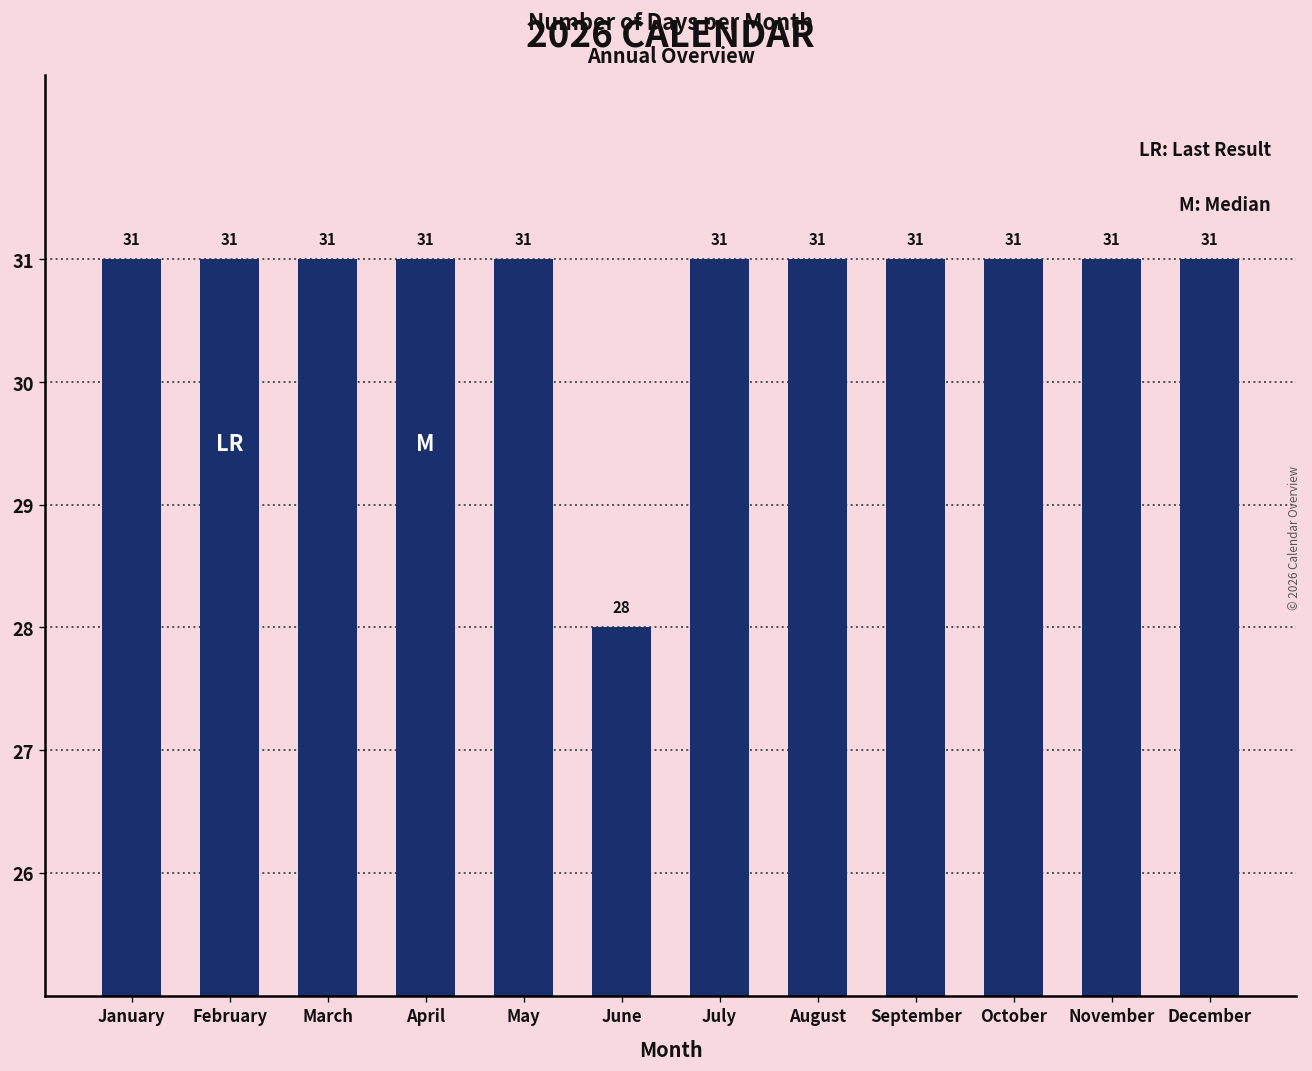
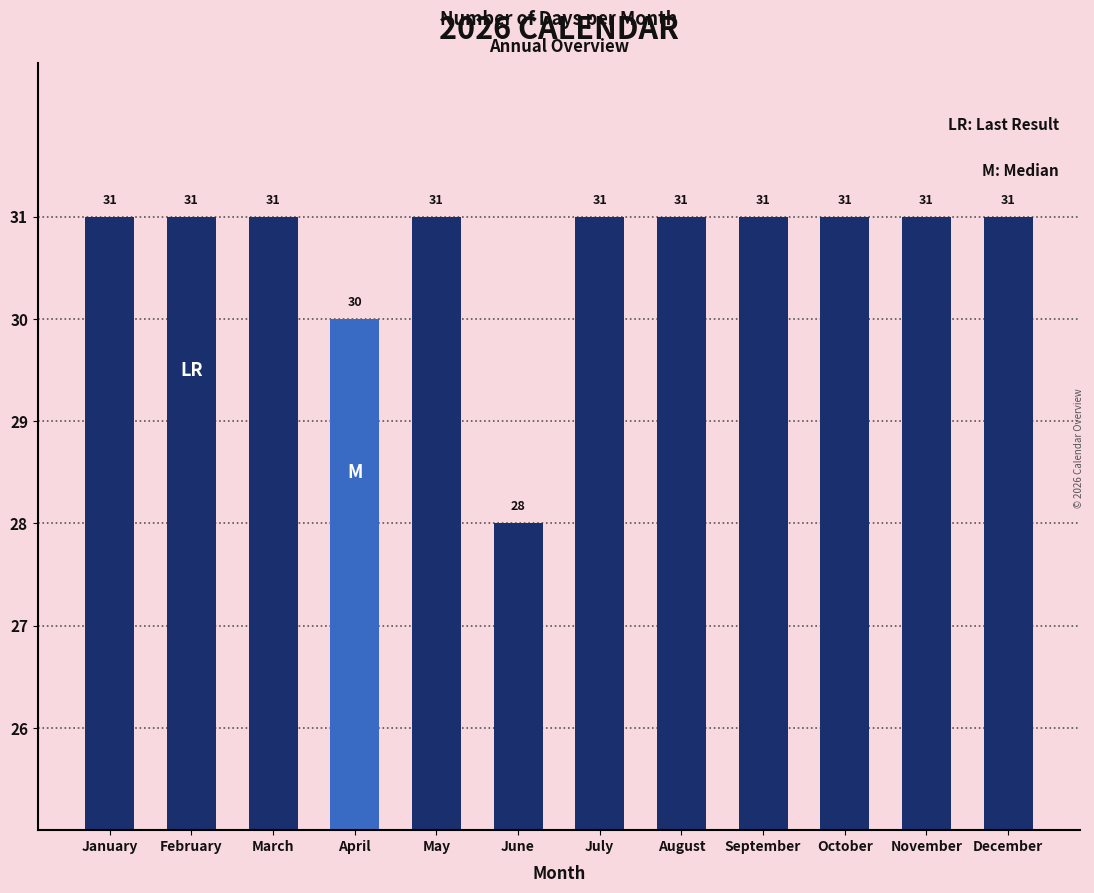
  {
    "January": 31,
    "February": 31,
    "March": 31,
-   "April": 31,
+   "April": 30,
    "May": 31,
    "June": 28,
    "July": 31,
    "August": 31,
    "September": 31,
    "October": 31,
    "November": 31,
    "December": 31
  }
